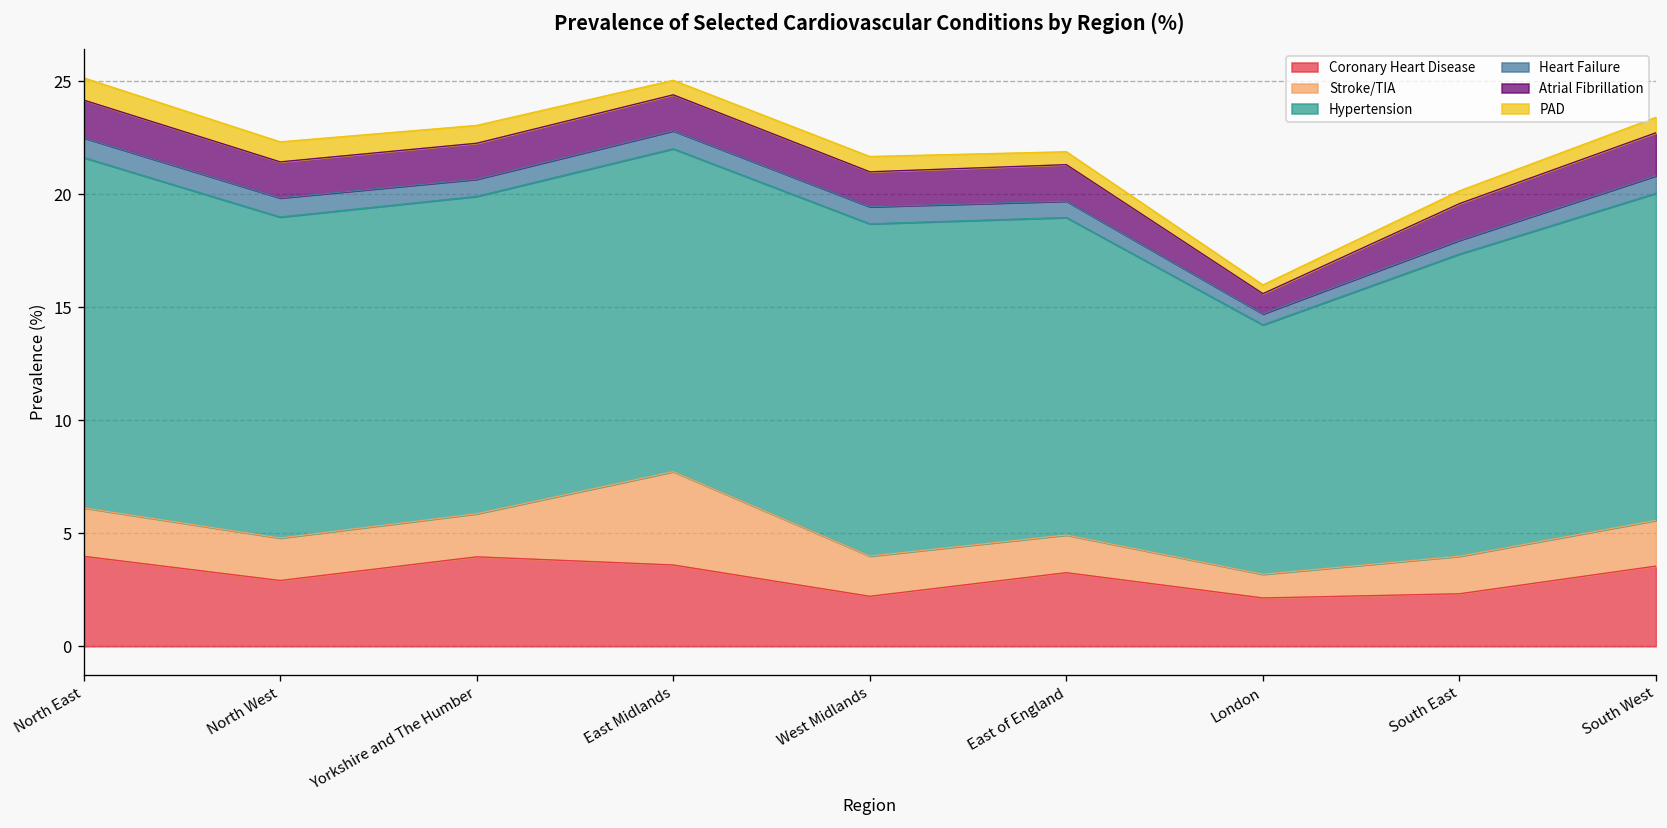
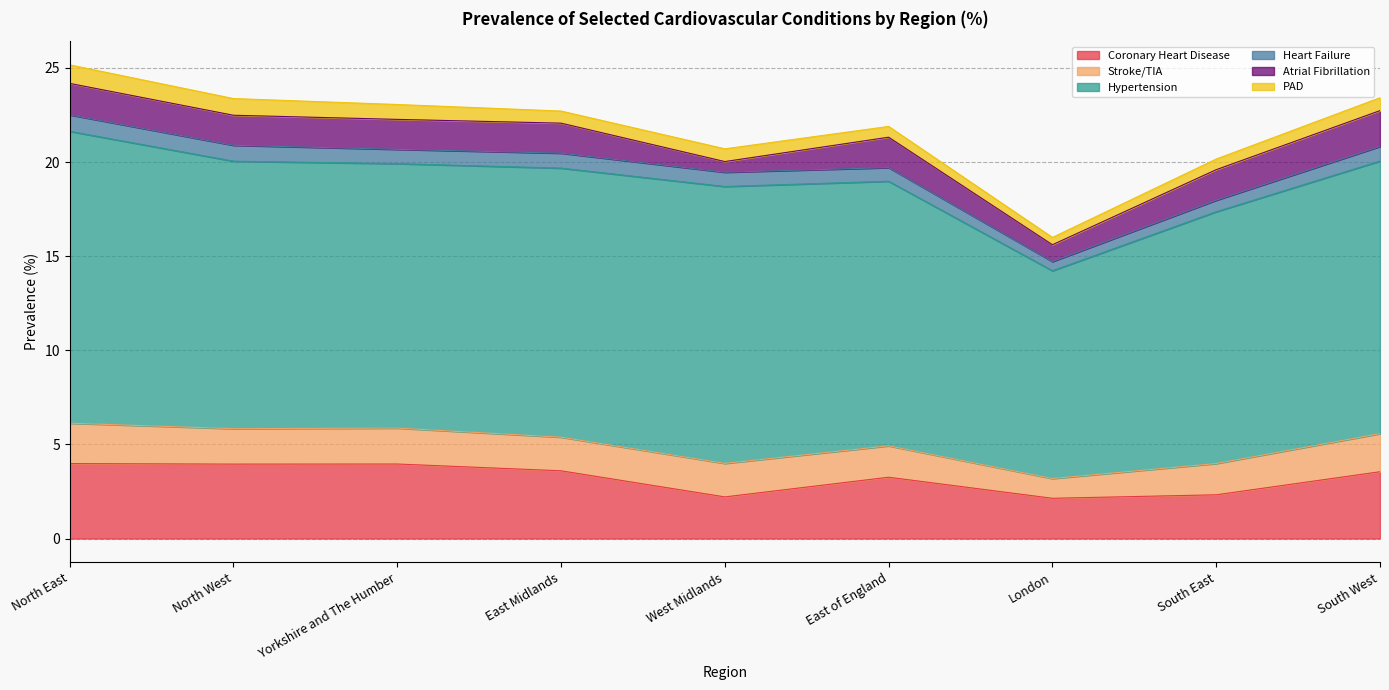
  {
    "Coronary Heart Disease": {
      "North East": 4.0,
-     "North West": 2.9,
+     "North West": 4.0,
      "Yorkshire and The Humber": 4.0,
      "East Midlands": 3.6,
      "West Midlands": 2.2,
      "East of England": 3.3,
      "London": 2.1,
      "South East": 2.3,
      "South West": 3.5
    },
    "Stroke/TIA": {
      "North East": 2.1,
      "North West": 1.9,
      "Yorkshire and The Humber": 1.9,
-     "East Midlands": 4.1,
+     "East Midlands": 1.8,
      "West Midlands": 1.8,
      "East of England": 1.7,
      "London": 1.0,
      "South East": 1.7,
      "South West": 2.0
    },
    "Atrial Fibrillation": {
      "North East": 1.7,
      "North West": 1.6,
      "Yorkshire and The Humber": 1.6,
      "East Midlands": 1.6,
-     "West Midlands": 1.5,
+     "West Midlands": 0.6,
      "East of England": 1.6,
      "London": 0.9,
      "South East": 1.6,
      "South West": 1.9
    },
    "PAD": {
      "North East": 1.0,
      "North West": 0.9,
      "Yorkshire and The Humber": 0.8,
      "East Midlands": 0.6,
      "West Midlands": 0.7,
      "East of England": 0.6,
      "London": 0.4,
      "South East": 0.6,
      "South West": 0.7
    }
  }
